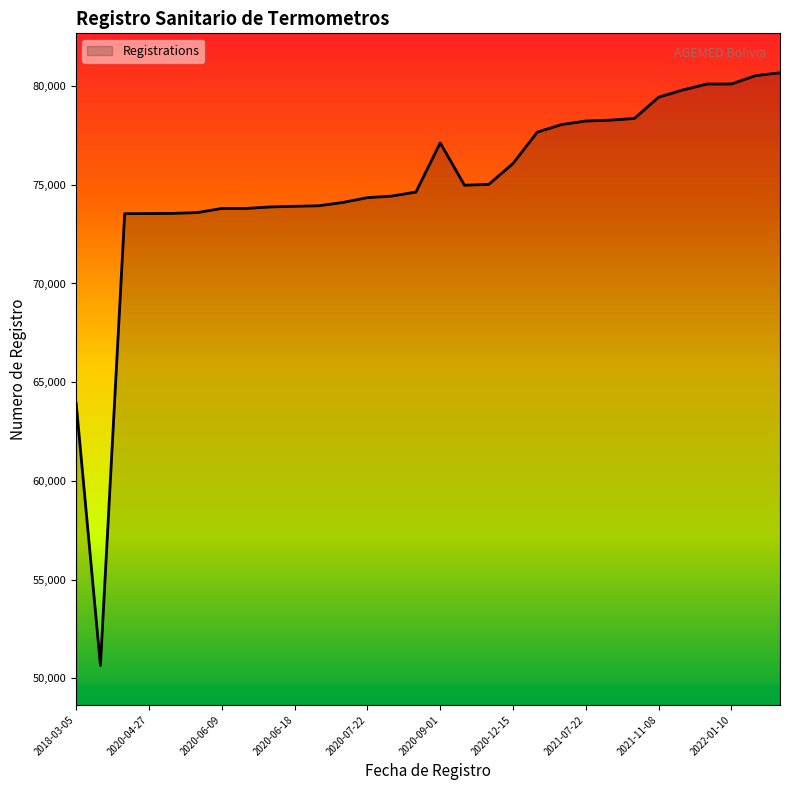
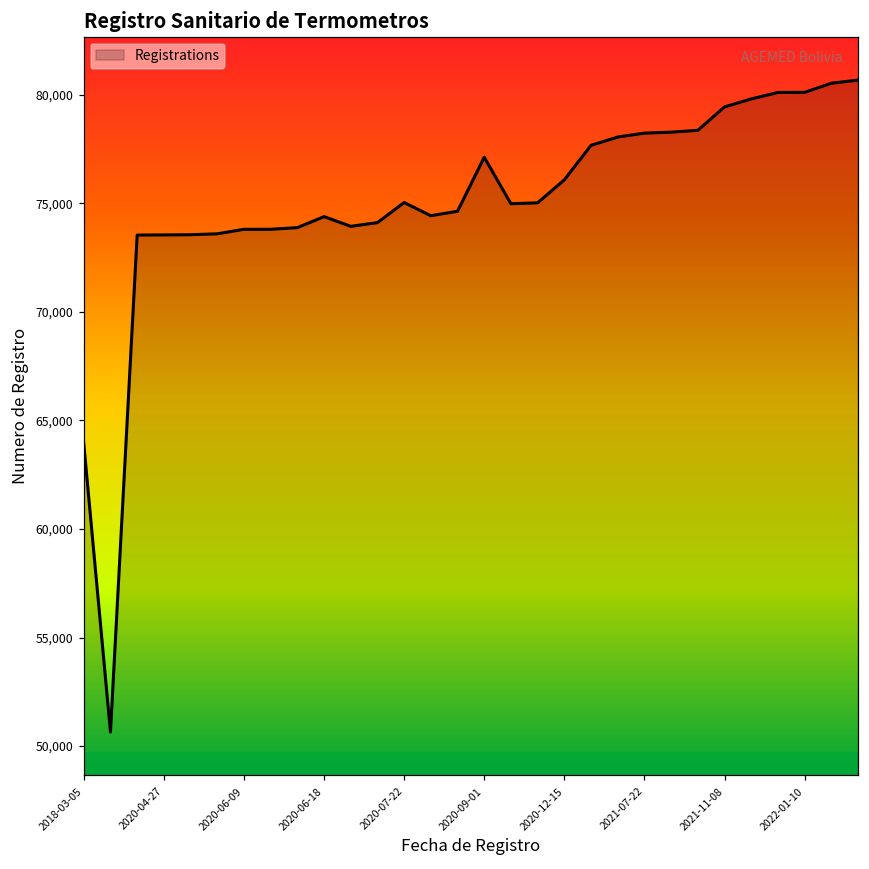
  {
    "2018-03-05": "63,900",
-   "2020-06-18": "73,900",
-   "2020-07-22": "74,300",
+   "2020-06-18": "74,400",
+   "2020-07-22": "75,000",
    "2020-09-01": "77,100",
    "2020-12-15": "76,100",
    "2021-11-08": "79,400"
  }
